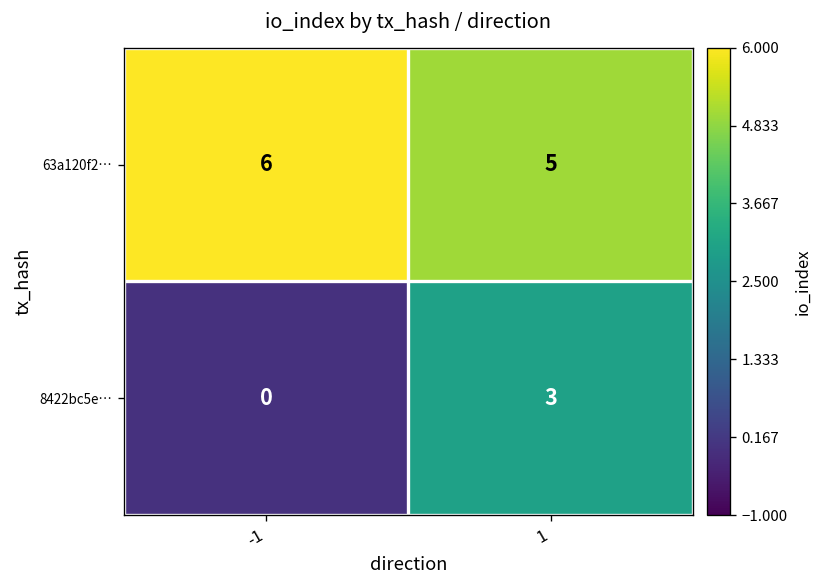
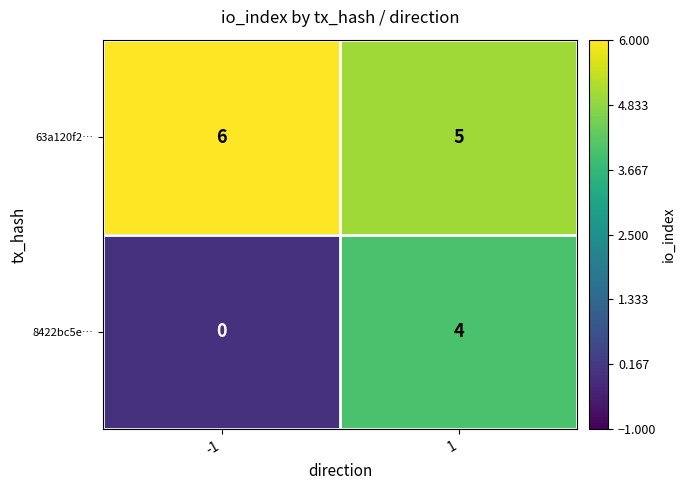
  {
    "63a120f2…": {
      "-1": 6,
      "1": 5
    },
    "8422bc5e…": {
      "-1": 0,
-     "1": 3
+     "1": 4
    }
  }
